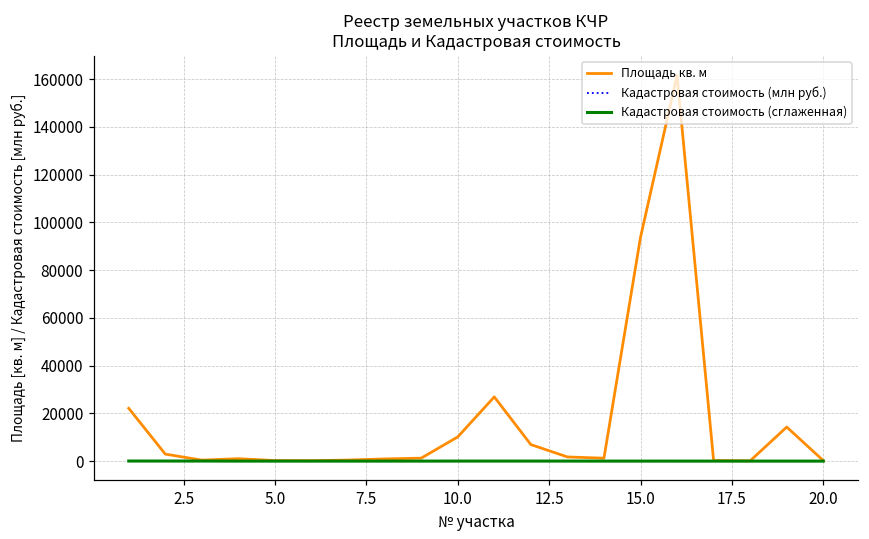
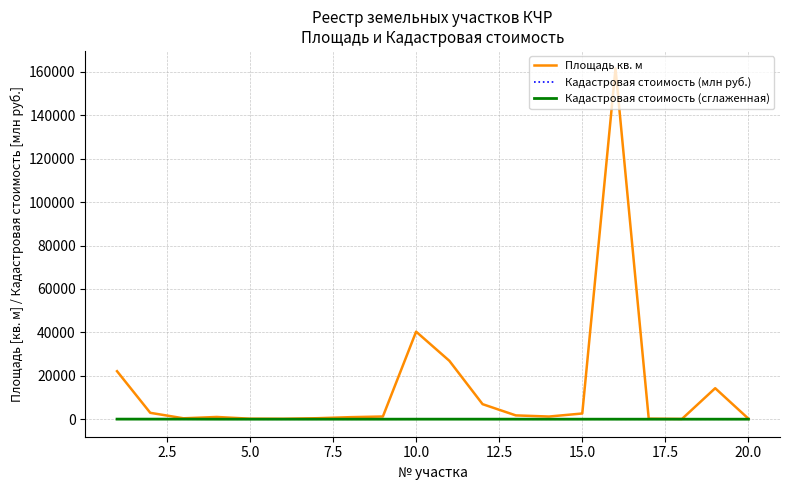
  {
    "Площадь кв. м": {
-     "10.0": 10000,
-     "15.0": 94000
+     "10.0": 40000,
+     "15.0": 3000
    },
    "Кадастровая стоимость (сглаженная)": {
      "10.0": 0,
      "15.0": 0
    }
  }
